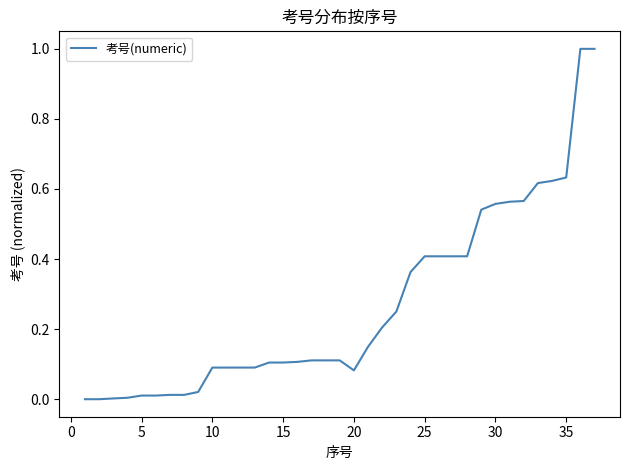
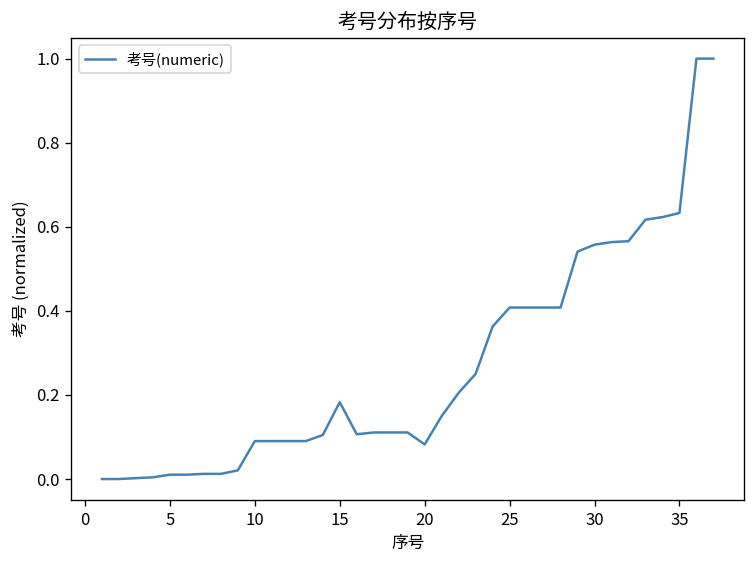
  {
    "5": 0.01,
    "10": 0.09,
-   "15": 0.10,
+   "15": 0.18,
    "20": 0.08,
    "25": 0.41,
    "30": 0.56,
    "35": 0.63
  }
